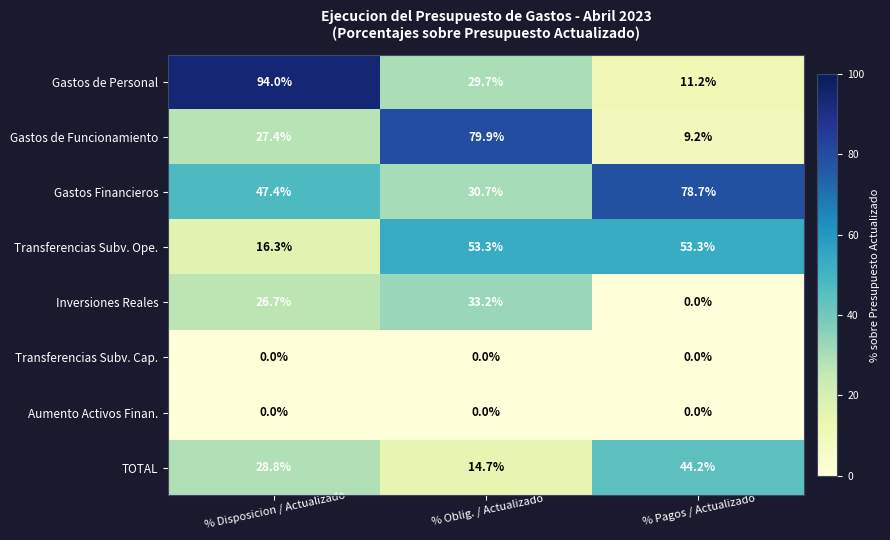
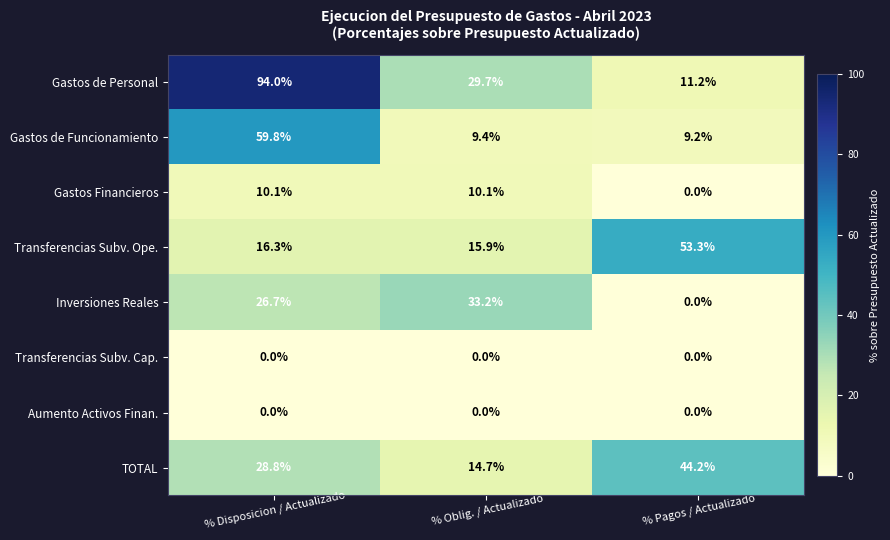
  {
    "Gastos de Personal": {
      "% Disposicion / Actualizado": "94.0%",
      "% Oblig. / Actualizado": "29.7%",
      "% Pagos / Actualizado": "11.2%"
    },
    "Gastos de Funcionamiento": {
-     "% Disposicion / Actualizado": "27.4%",
-     "% Oblig. / Actualizado": "79.9%",
+     "% Disposicion / Actualizado": "59.8%",
+     "% Oblig. / Actualizado": "9.4%",
      "% Pagos / Actualizado": "9.2%"
    },
    "Gastos Financieros": {
-     "% Disposicion / Actualizado": "47.4%",
-     "% Oblig. / Actualizado": "30.7%",
-     "% Pagos / Actualizado": "78.7%"
+     "% Disposicion / Actualizado": "10.1%",
+     "% Oblig. / Actualizado": "10.1%",
+     "% Pagos / Actualizado": "0.0%"
    },
    "Transferencias Subv. Ope.": {
      "% Disposicion / Actualizado": "16.3%",
-     "% Oblig. / Actualizado": "53.3%",
+     "% Oblig. / Actualizado": "15.9%",
      "% Pagos / Actualizado": "53.3%"
    },
    "Inversiones Reales": {
      "% Disposicion / Actualizado": "26.7%",
      "% Oblig. / Actualizado": "33.2%",
      "% Pagos / Actualizado": "0.0%"
    },
    "Transferencias Subv. Cap.": {
      "% Disposicion / Actualizado": "0.0%",
      "% Oblig. / Actualizado": "0.0%",
      "% Pagos / Actualizado": "0.0%"
    },
    "Aumento Activos Finan.": {
      "% Disposicion / Actualizado": "0.0%",
      "% Oblig. / Actualizado": "0.0%",
      "% Pagos / Actualizado": "0.0%"
    },
    "TOTAL": {
      "% Disposicion / Actualizado": "28.8%",
      "% Oblig. / Actualizado": "14.7%",
      "% Pagos / Actualizado": "44.2%"
    }
  }
